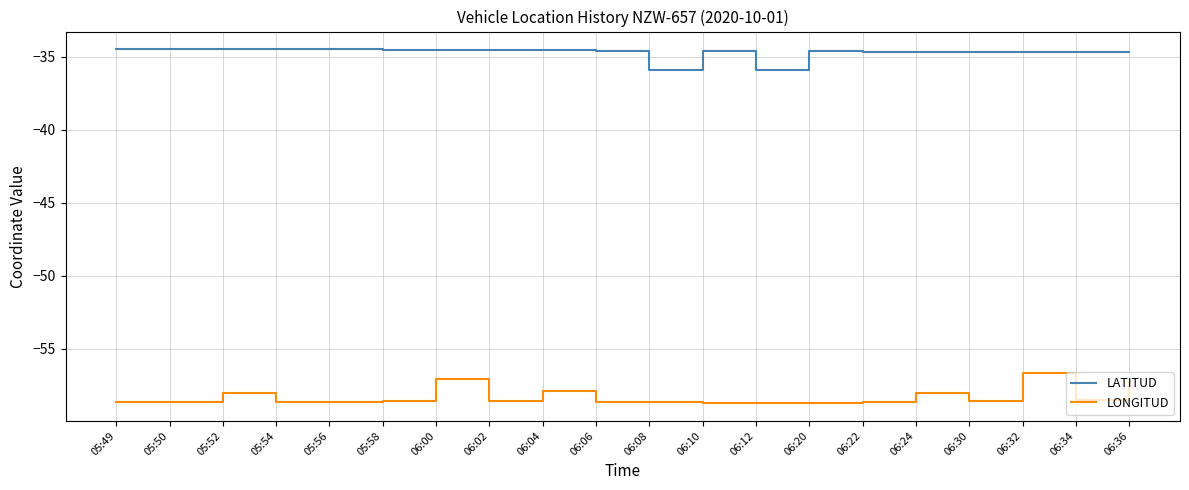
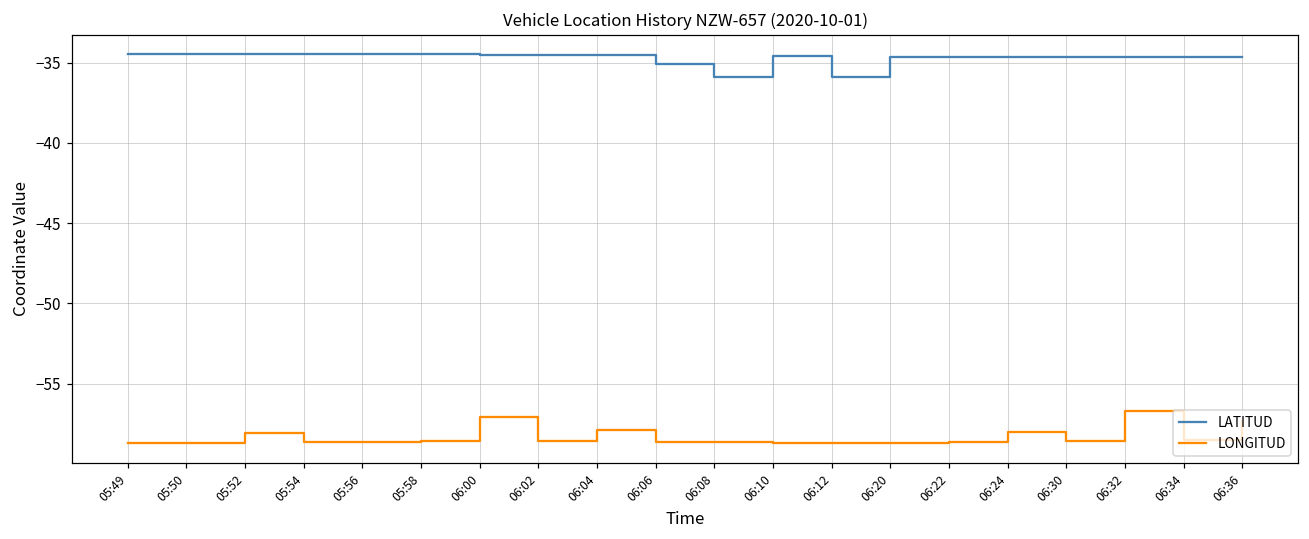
  {
    "LATITUD": {
      "05:49": -34.5,
      "05:50": -34.5,
      "05:52": -34.5,
      "05:54": -34.5,
      "05:56": -34.5,
      "05:58": -34.5,
      "06:00": -34.5,
      "06:02": -34.5,
      "06:04": -34.6,
-     "06:06": -34.6,
+     "06:06": -35.1,
      "06:08": -35.9,
      "06:10": -34.6,
      "06:12": -35.9,
      "06:20": -34.6,
      "06:22": -34.6,
      "06:24": -34.6,
      "06:30": -34.6,
      "06:32": -34.6,
      "06:34": -34.6,
      "06:36": -34.6
    },
    "LONGITUD": {
      "05:49": -58.7,
      "05:50": -58.7,
      "05:52": -58.1,
      "05:54": -58.6,
      "05:56": -58.6,
      "05:58": -58.6,
      "06:00": -57.1,
      "06:02": -58.6,
      "06:04": -57.9,
      "06:06": -58.6,
      "06:08": -58.7,
      "06:10": -58.7,
      "06:12": -58.7,
      "06:20": -58.7,
      "06:22": -58.7,
      "06:24": -58.0,
      "06:30": -58.6,
      "06:32": -56.7
    }
  }
